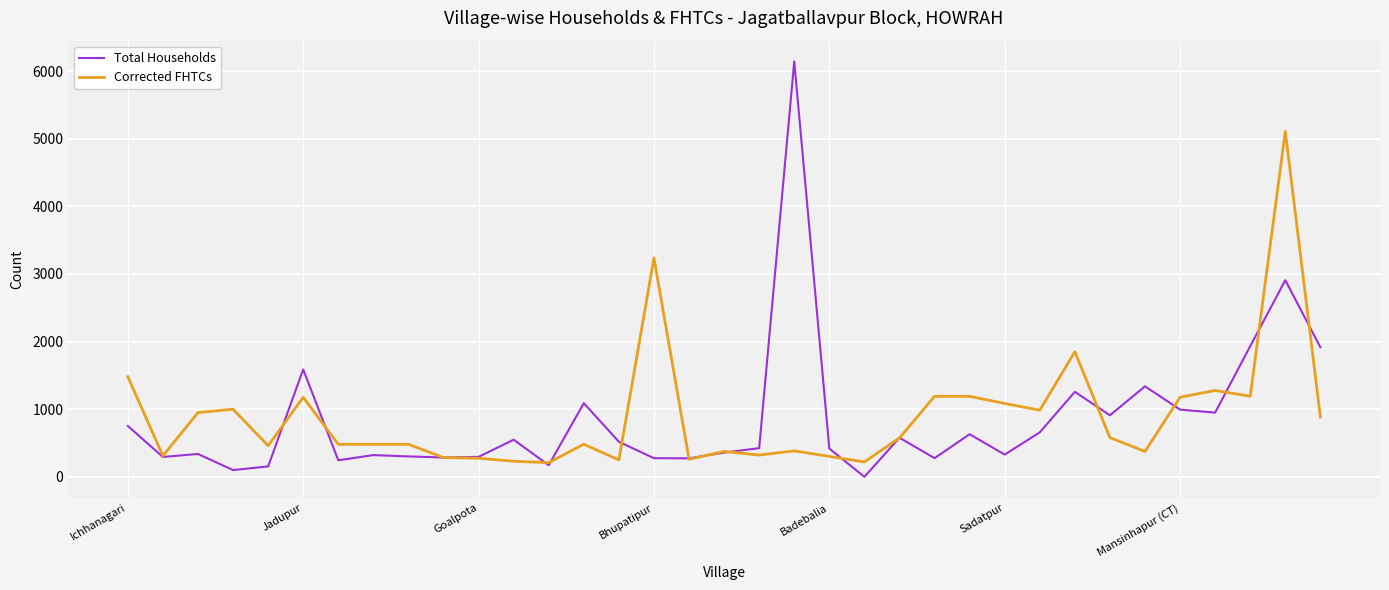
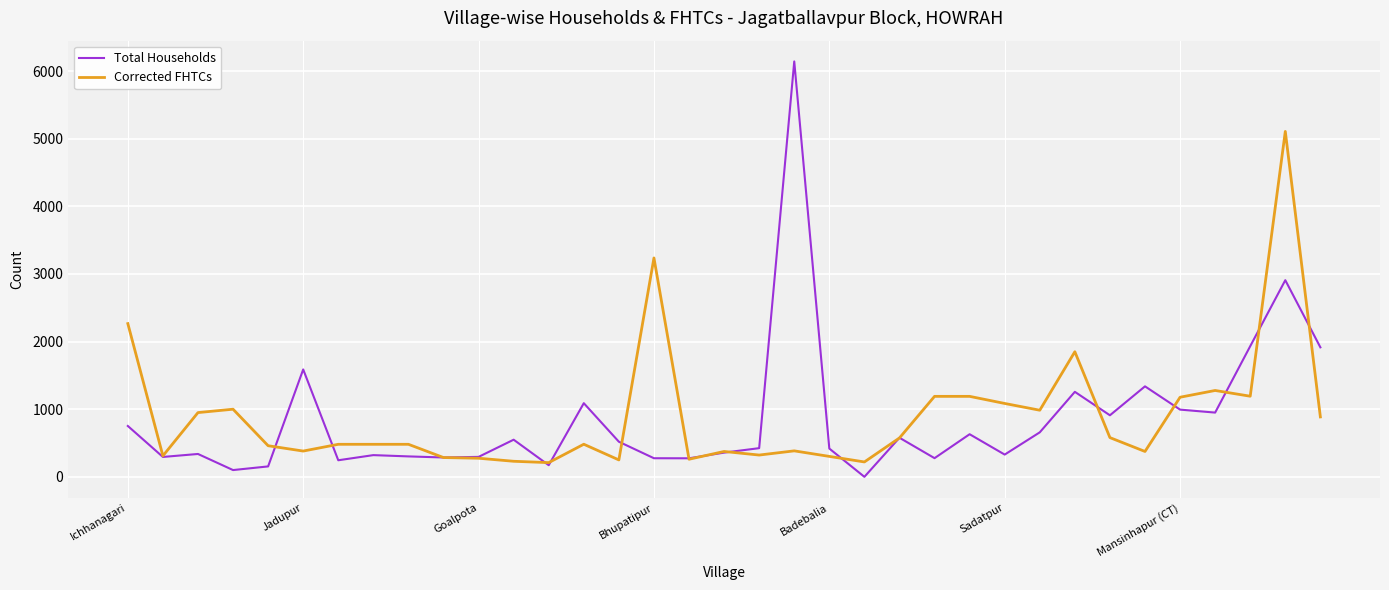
  {
    "Total Households": {
      "Ichhanagari": 800,
      "Jadupur": 1600,
      "Bhupatipur": 300,
      "Badebalia": 400,
      "Sadatpur": 300,
      "Mansinhapur (CT)": 1000
    },
    "Corrected FHTCs": {
-     "Ichhanagari": 1500,
-     "Jadupur": 1200,
+     "Ichhanagari": 2300,
+     "Jadupur": 400,
      "Bhupatipur": 3200,
      "Badebalia": 300,
      "Sadatpur": 1100,
      "Mansinhapur (CT)": 1200
    }
  }
